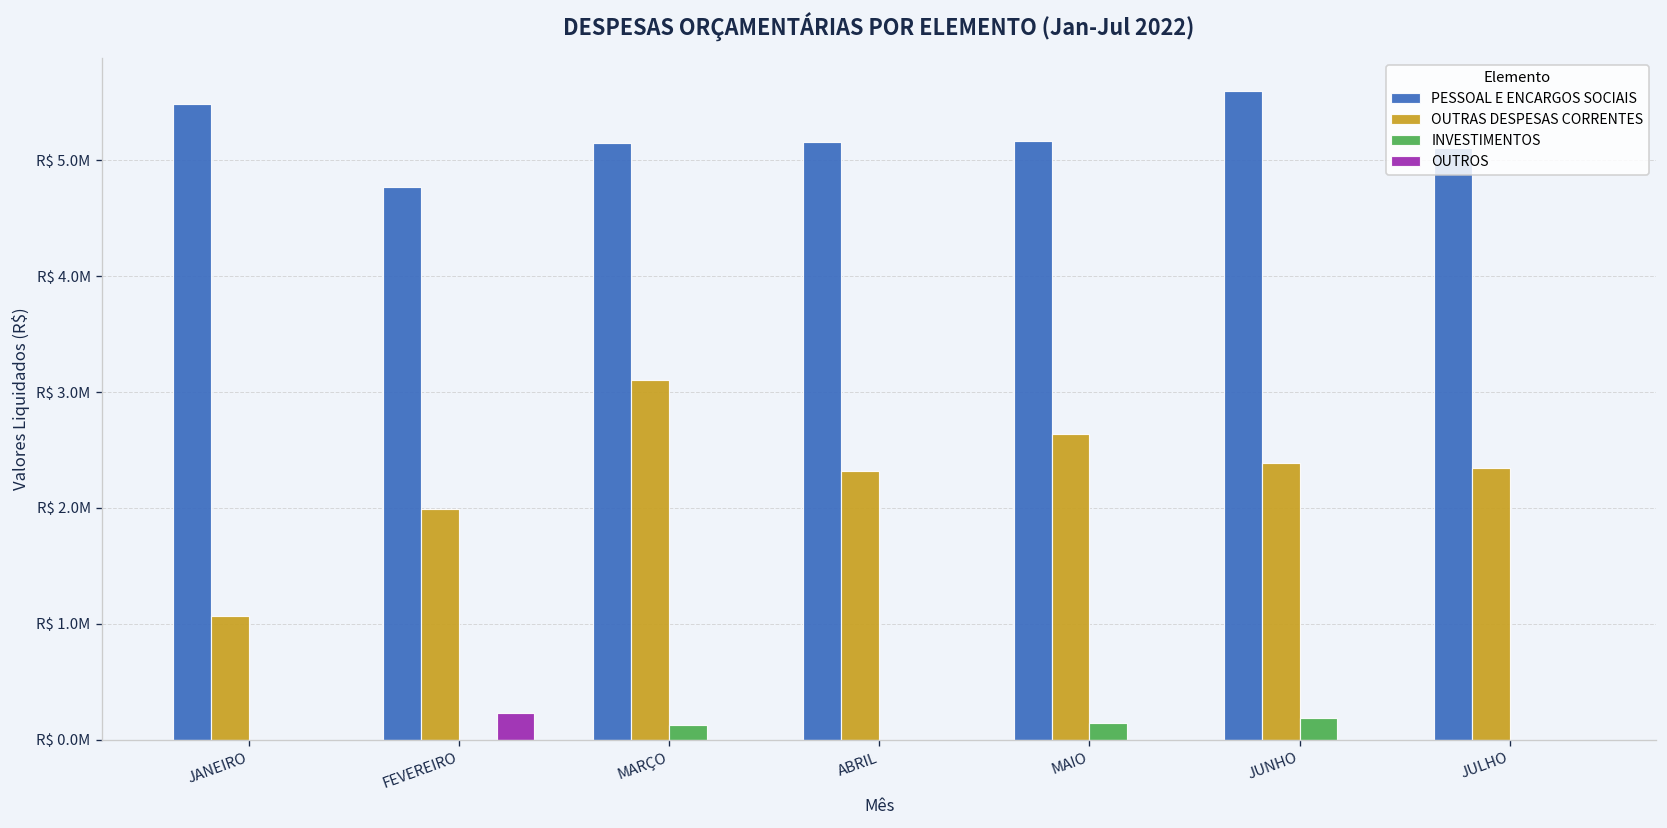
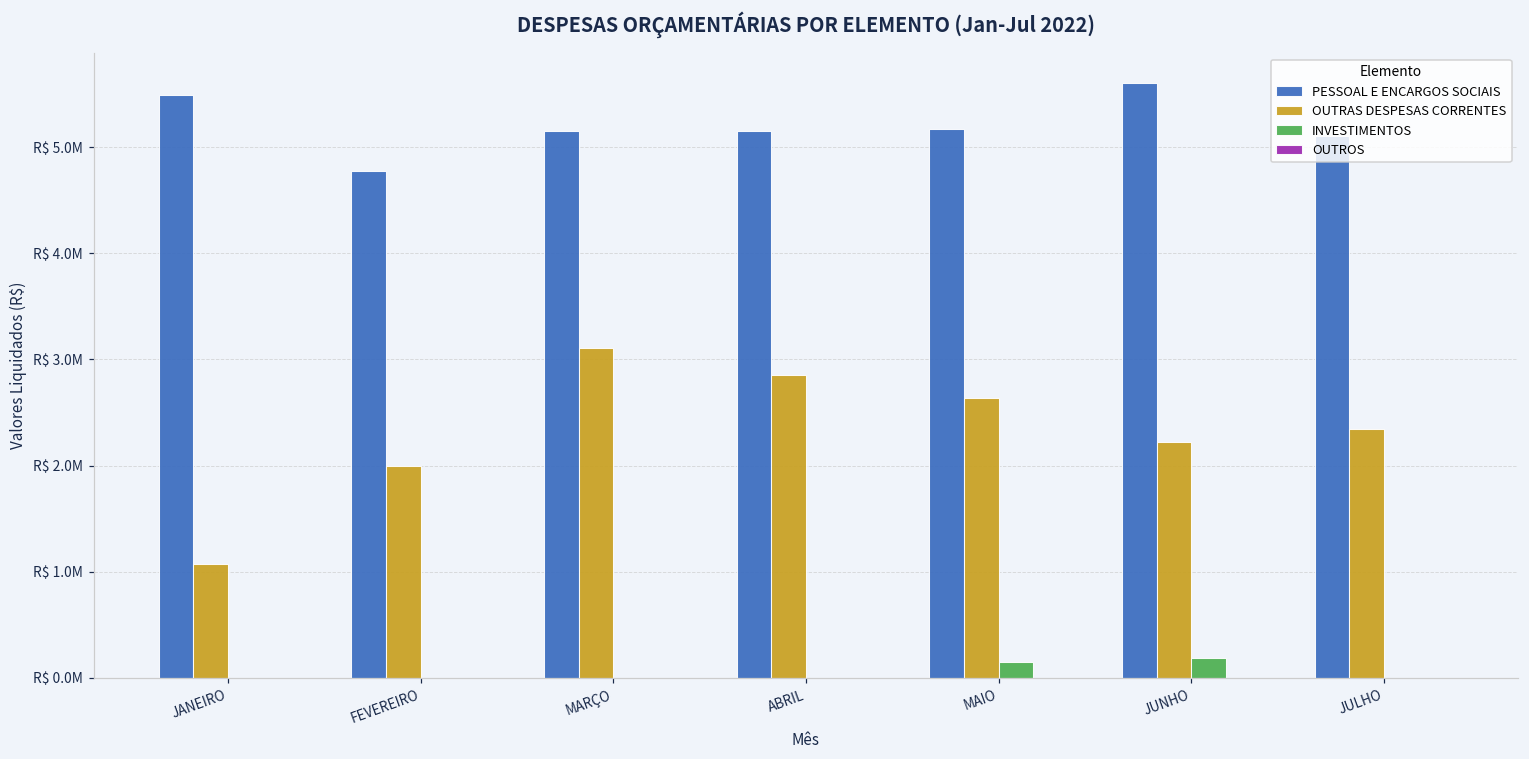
  {
    "PESSOAL E ENCARGOS SOCIAIS": {
      "JANEIRO": "R$ 5500000",
      "FEVEREIRO": "R$ 4800000",
      "MARÇO": "R$ 5100000",
      "ABRIL": "R$ 5200000",
      "MAIO": "R$ 5200000",
      "JUNHO": "R$ 5600000"
    },
    "OUTRAS DESPESAS CORRENTES": {
      "JANEIRO": "R$ 1100000",
      "FEVEREIRO": "R$ 2000000",
      "MARÇO": "R$ 3100000",
-     "ABRIL": "R$ 2300000",
+     "ABRIL": "R$ 2900000",
      "MAIO": "R$ 2600000",
-     "JUNHO": "R$ 2400000",
+     "JUNHO": "R$ 2200000",
      "JULHO": "R$ 2300000"
    },
    "INVESTIMENTOS": {
      "JANEIRO": "R$ 0",
      "FEVEREIRO": "R$ 0",
-     "MARÇO": "R$ 100000",
+     "MARÇO": "R$ 0",
      "ABRIL": "R$ 0",
      "MAIO": "R$ 100000",
      "JUNHO": "R$ 200000",
      "JULHO": "R$ 0"
    },
    "OUTROS": {
      "JANEIRO": "R$ 0",
-     "FEVEREIRO": "R$ 200000",
+     "FEVEREIRO": "R$ 0",
      "MARÇO": "R$ 0",
      "ABRIL": "R$ 0",
      "MAIO": "R$ 0",
      "JUNHO": "R$ 0",
      "JULHO": "R$ 0"
    }
  }
